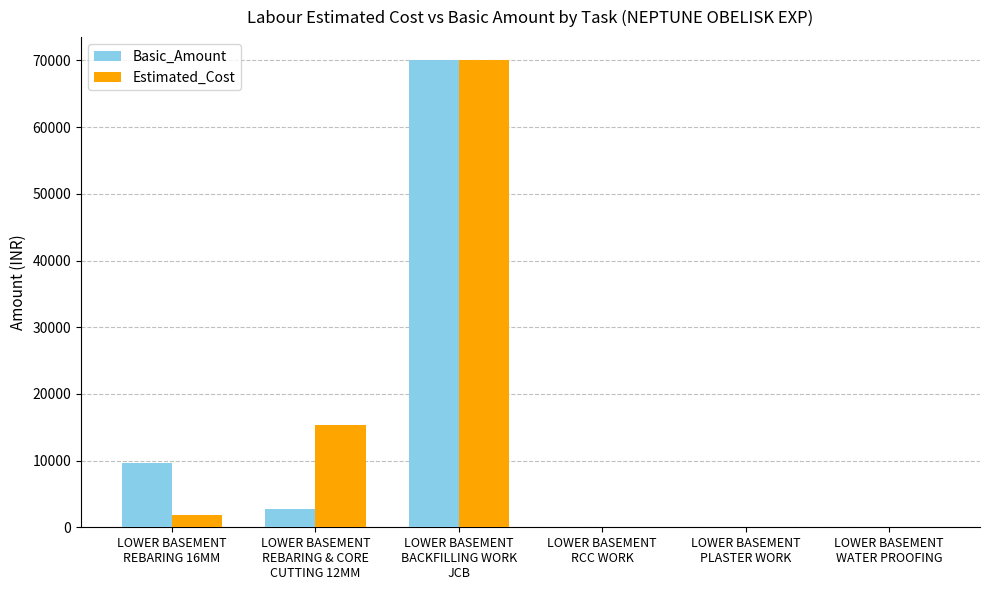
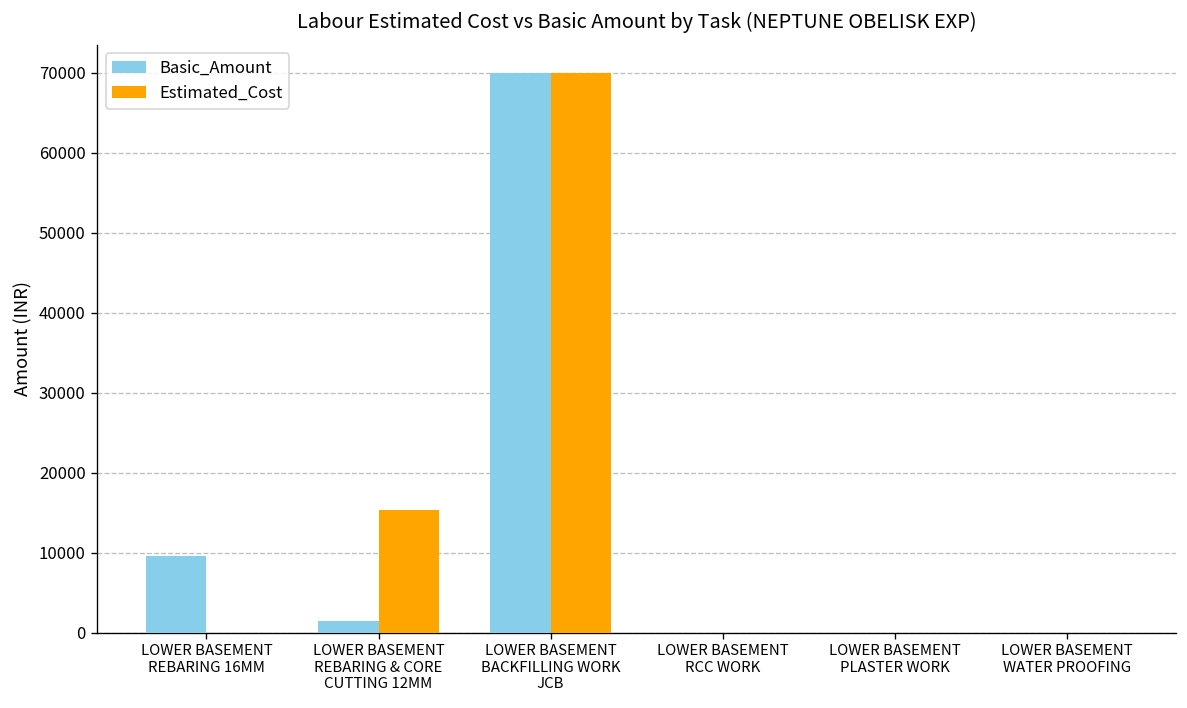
  {
    "Basic_Amount": {
      "LOWER BASEMENT REBARING 16MM": 10000,
-     "LOWER BASEMENT REBARING & CORE CUTTING 12MM": 3000,
+     "LOWER BASEMENT REBARING & CORE CUTTING 12MM": 1000,
      "LOWER BASEMENT BACKFILLING WORK JCB": 70000,
      "LOWER BASEMENT RCC WORK": 0,
      "LOWER BASEMENT PLASTER WORK": 0,
      "LOWER BASEMENT WATER PROOFING": 0
    },
    "Estimated_Cost": {
-     "LOWER BASEMENT REBARING 16MM": 2000,
+     "LOWER BASEMENT REBARING 16MM": 0,
      "LOWER BASEMENT REBARING & CORE CUTTING 12MM": 15000,
      "LOWER BASEMENT BACKFILLING WORK JCB": 70000,
      "LOWER BASEMENT RCC WORK": 0,
      "LOWER BASEMENT PLASTER WORK": 0,
      "LOWER BASEMENT WATER PROOFING": 0
    }
  }
